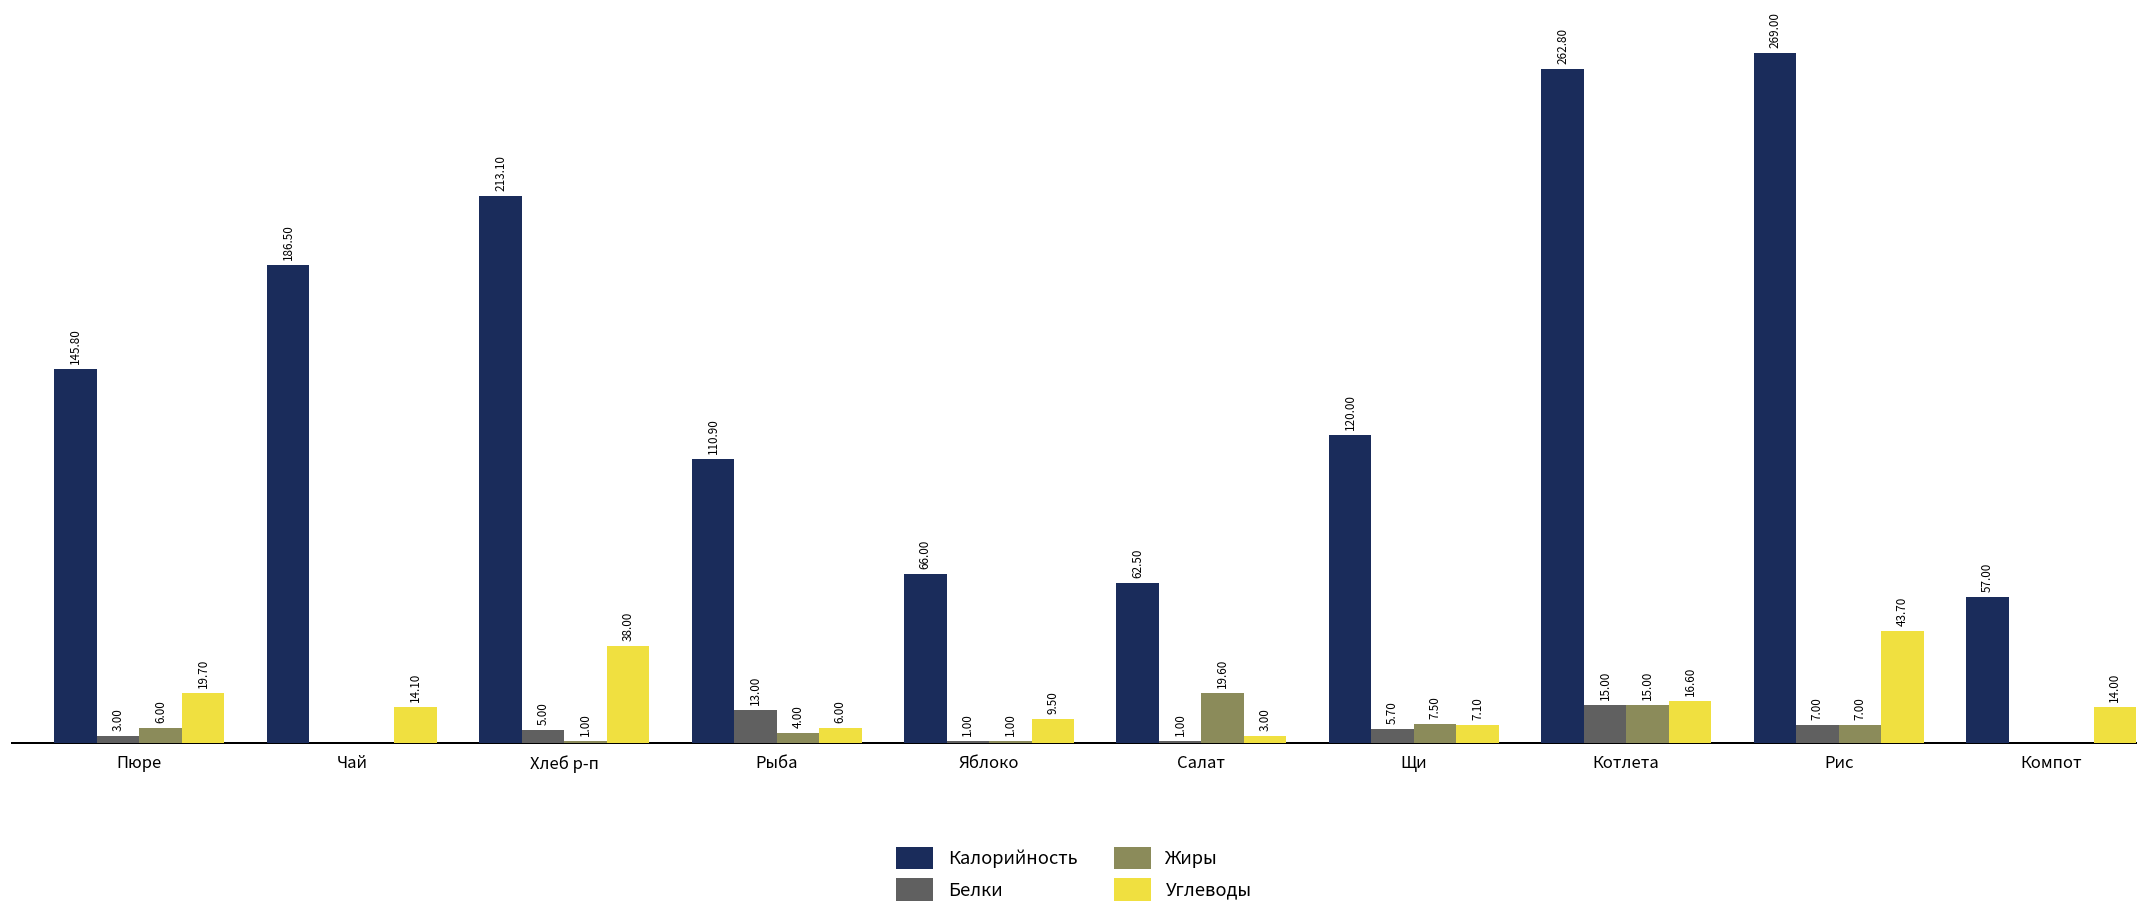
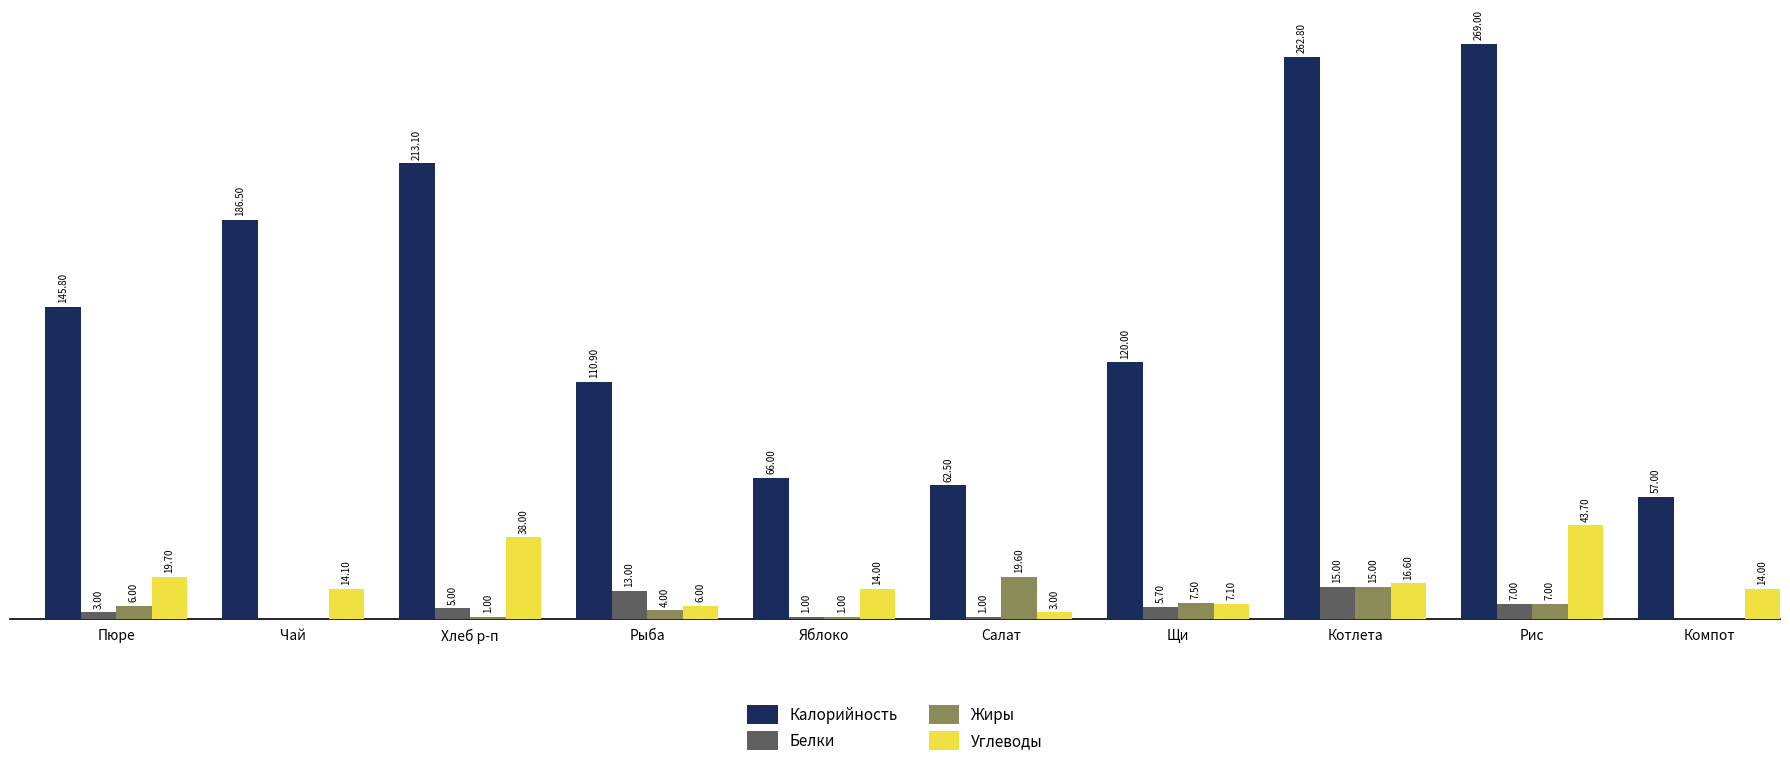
  {
    "Калорийность": {
      "Пюре": 145.80,
      "Чай": 186.50,
      "Хлеб р-п": 213.10,
      "Рыба": 110.90,
      "Яблоко": 66.00,
      "Салат": 62.50,
      "Щи": 120.00,
      "Котлета": 262.80,
      "Рис": 269.00,
      "Компот": 57.00
    },
    "Белки": {
      "Пюре": 3.00,
      "Хлеб р-п": 5.00,
      "Рыба": 13.00,
      "Яблоко": 1.00,
      "Салат": 1.00,
      "Щи": 5.70,
      "Котлета": 15.00,
      "Рис": 7.00
    },
    "Жиры": {
      "Пюре": 6.00,
      "Хлеб р-п": 1.00,
      "Рыба": 4.00,
      "Яблоко": 1.00,
      "Салат": 19.60,
      "Щи": 7.50,
      "Котлета": 15.00,
      "Рис": 7.00
    },
    "Углеводы": {
      "Пюре": 19.70,
      "Чай": 14.10,
      "Хлеб р-п": 38.00,
      "Рыба": 6.00,
-     "Яблоко": 9.50,
+     "Яблоко": 14.00,
      "Салат": 3.00,
      "Щи": 7.10,
      "Котлета": 16.60,
      "Рис": 43.70,
      "Компот": 14.00
    }
  }
